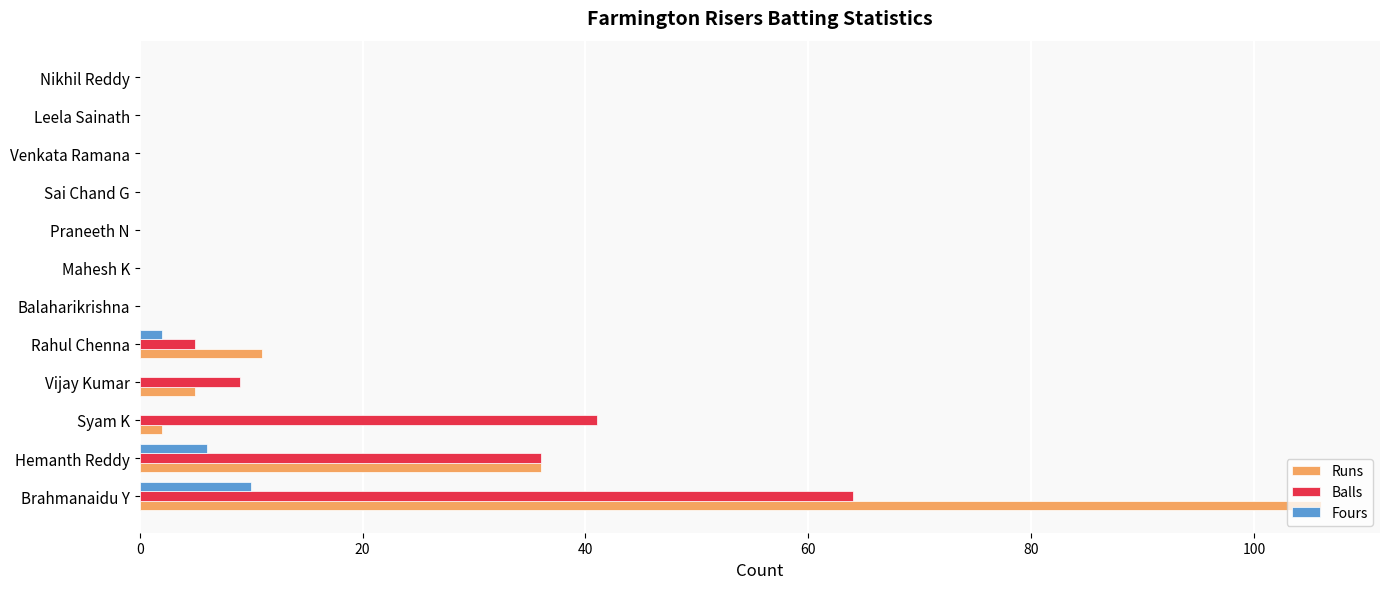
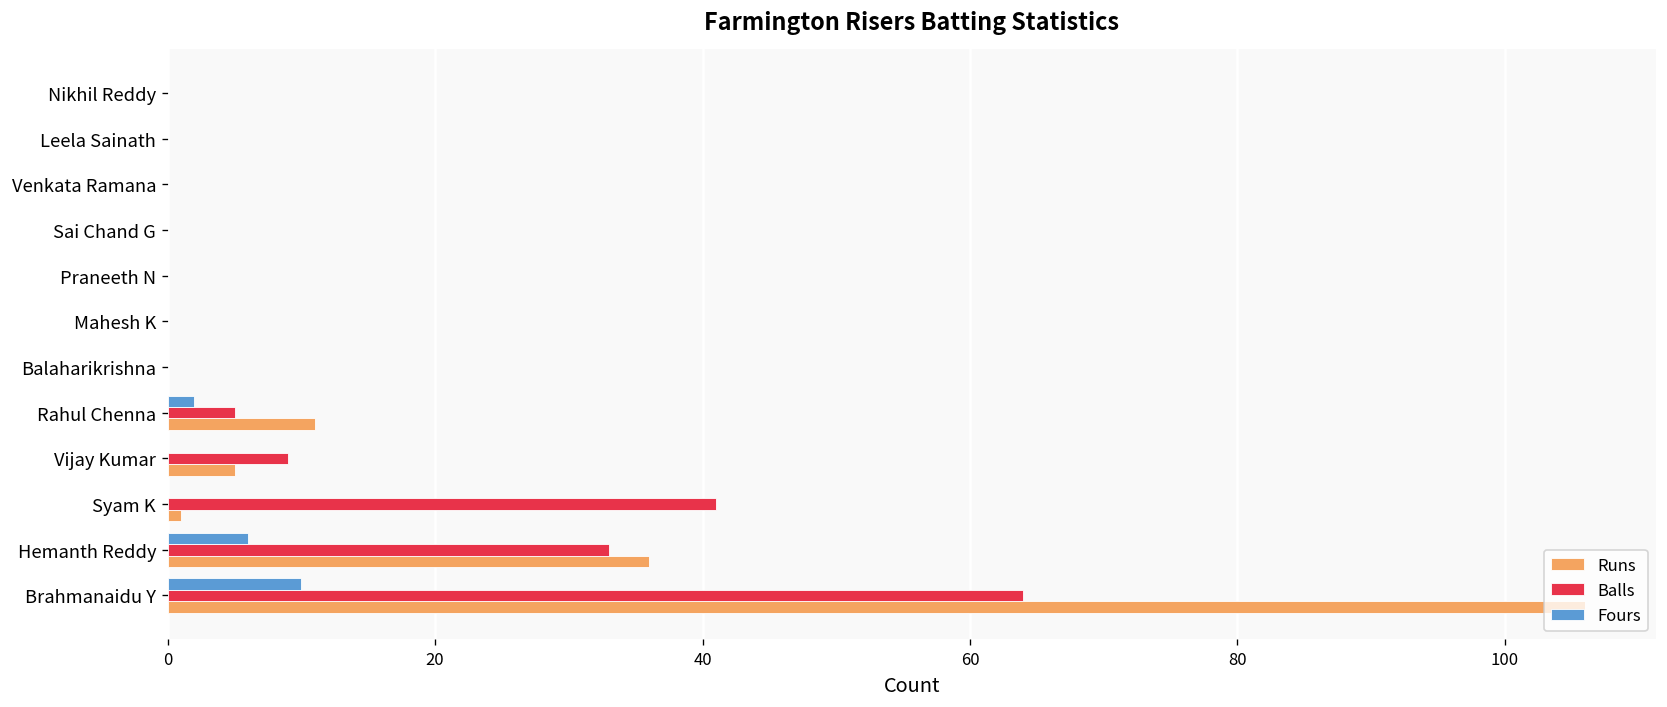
  {
    "Runs": {
      "Nikhil Reddy": 0,
      "Leela Sainath": 0,
      "Venkata Ramana": 0,
      "Sai Chand G": 0,
      "Praneeth N": 0,
      "Mahesh K": 0,
      "Balaharikrishna": 0,
      "Rahul Chenna": 11,
      "Vijay Kumar": 5,
-     "Syam K": 2,
+     "Syam K": 1,
      "Hemanth Reddy": 36
    },
    "Balls": {
      "Nikhil Reddy": 0,
      "Leela Sainath": 0,
      "Venkata Ramana": 0,
      "Sai Chand G": 0,
      "Praneeth N": 0,
      "Mahesh K": 0,
      "Balaharikrishna": 0,
      "Rahul Chenna": 5,
      "Vijay Kumar": 9,
      "Syam K": 41,
-     "Hemanth Reddy": 36,
+     "Hemanth Reddy": 33,
      "Brahmanaidu Y": 64
    },
    "Fours": {
      "Nikhil Reddy": 0,
      "Leela Sainath": 0,
      "Venkata Ramana": 0,
      "Sai Chand G": 0,
      "Praneeth N": 0,
      "Mahesh K": 0,
      "Balaharikrishna": 0,
      "Rahul Chenna": 2,
      "Vijay Kumar": 0,
      "Syam K": 0,
      "Hemanth Reddy": 6,
      "Brahmanaidu Y": 10
    }
  }
